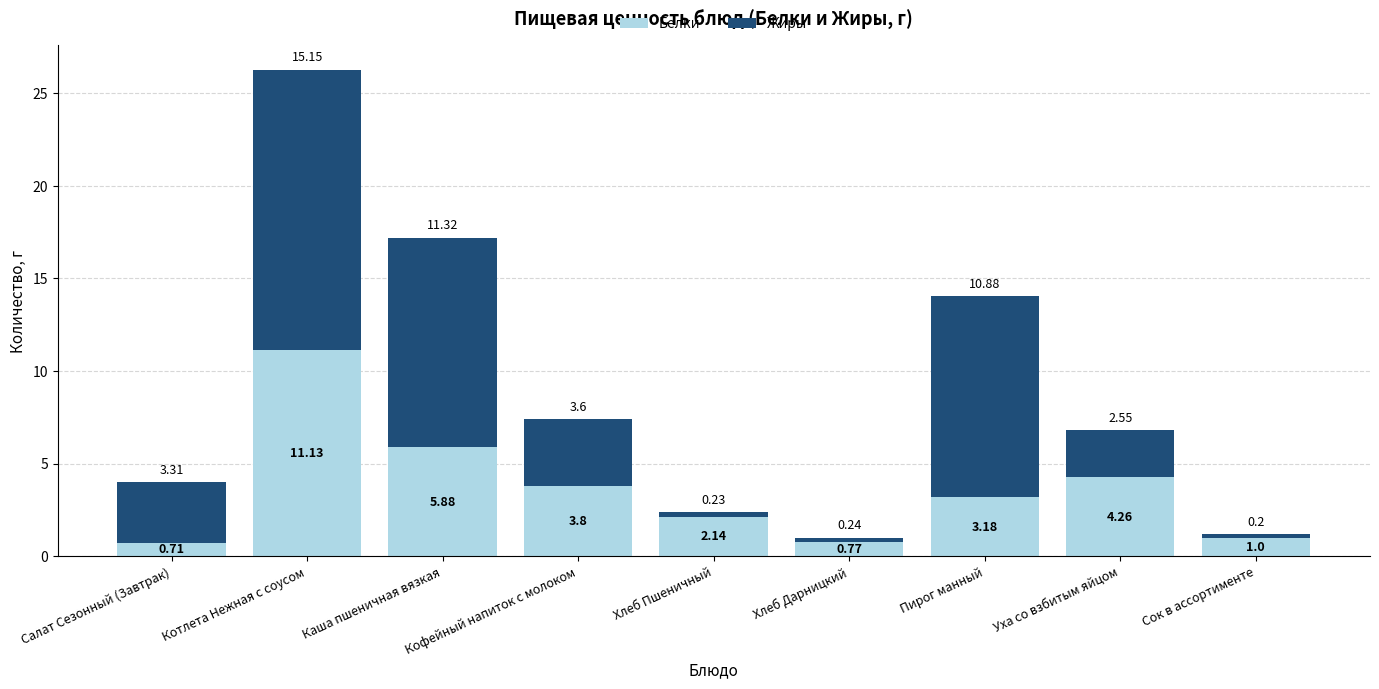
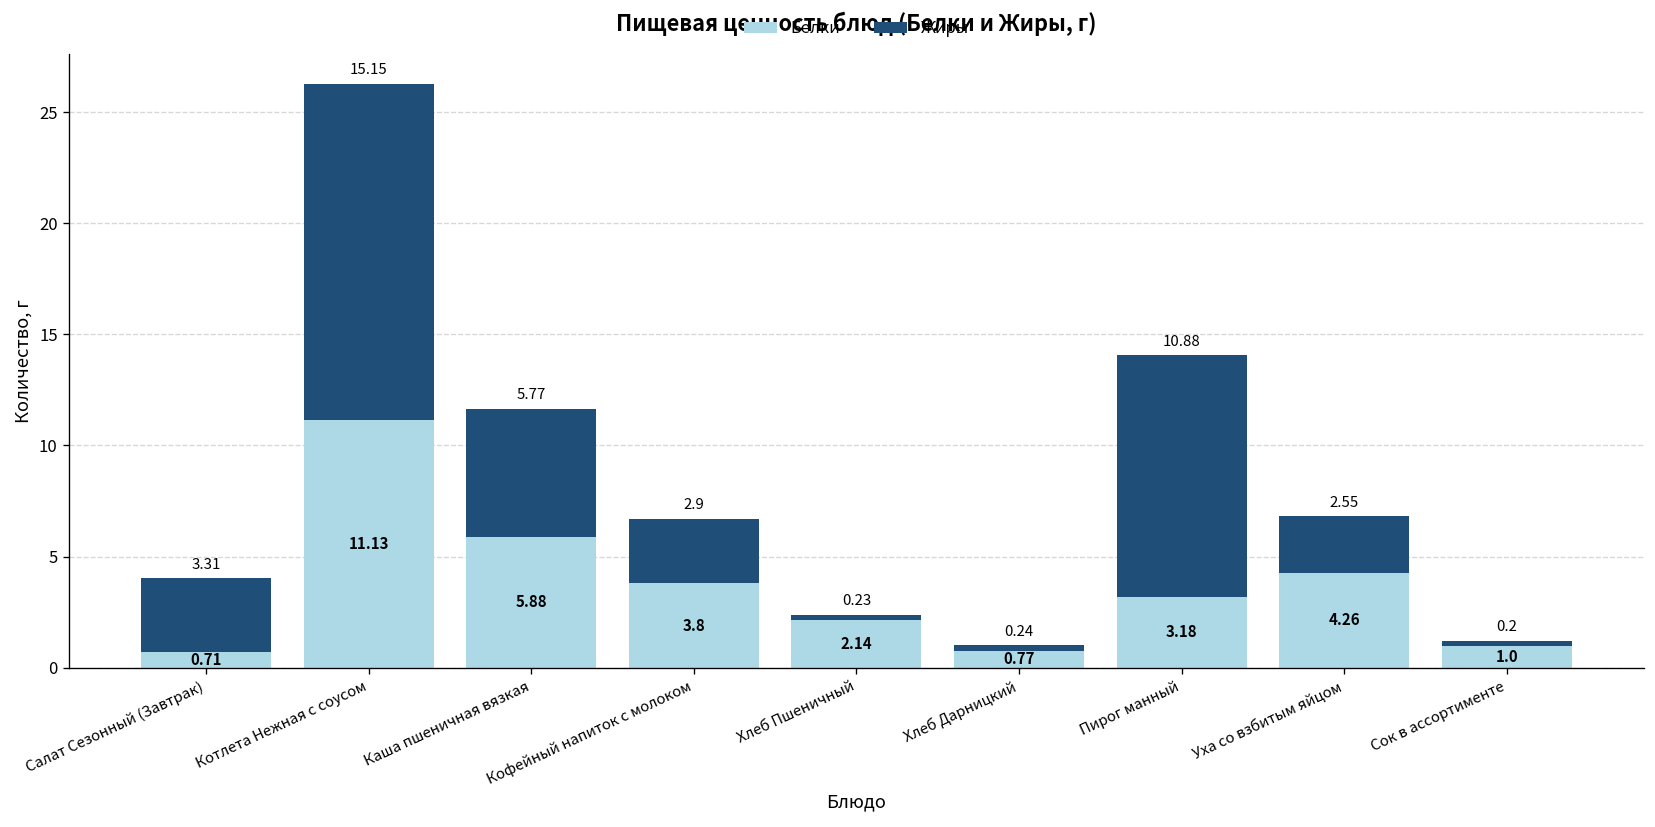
  {
    "Белки": {
      "Салат Сезонный (Завтрак)": 0.71,
      "Котлета Нежная с соусом": 11.13,
      "Каша пшеничная вязкая": 5.88,
      "Кофейный напиток с молоком": 3.8,
      "Хлеб Пшеничный": 2.14,
      "Хлеб Дарницкий": 0.77,
      "Пирог манный": 3.18,
      "Уха со взбитым яйцом": 4.26,
      "Сок в ассортименте": 1.0
    },
    "Жиры": {
      "Салат Сезонный (Завтрак)": 3.31,
      "Котлета Нежная с соусом": 15.15,
-     "Каша пшеничная вязкая": 11.32,
-     "Кофейный напиток с молоком": 3.6,
+     "Каша пшеничная вязкая": 5.77,
+     "Кофейный напиток с молоком": 2.9,
      "Хлеб Пшеничный": 0.23,
      "Хлеб Дарницкий": 0.24,
      "Пирог манный": 10.88,
      "Уха со взбитым яйцом": 2.55,
      "Сок в ассортименте": 0.2
    }
  }
